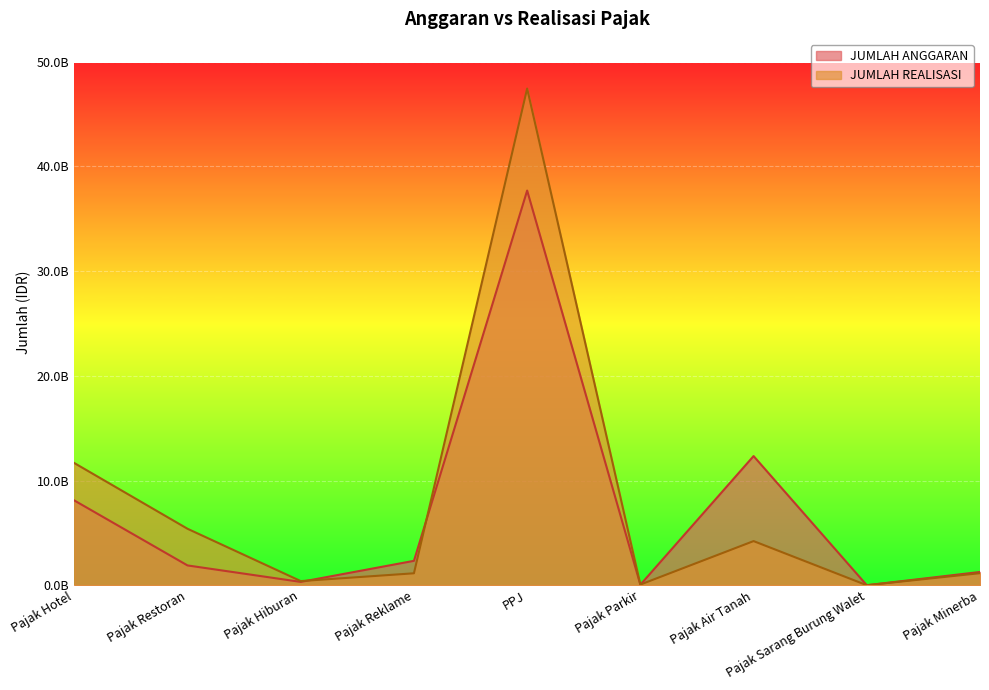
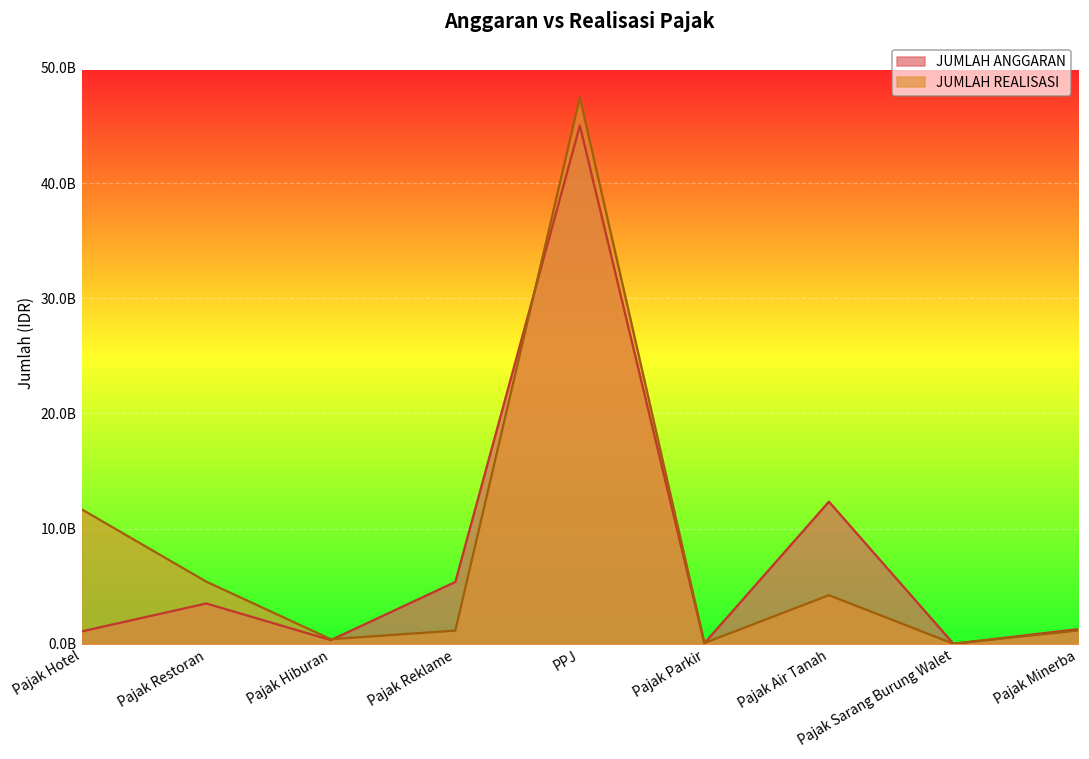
  {
    "JUMLAH ANGGARAN": {
-     "Pajak Hotel": 8100000000,
-     "Pajak Restoran": 1900000000,
-     "Pajak Reklame": 2300000000,
-     "PPJ": 37700000000,
+     "Pajak Hotel": 1100000000,
+     "Pajak Restoran": 3500000000,
+     "Pajak Reklame": 5400000000,
+     "PPJ": 45000000000,
      "Pajak Air Tanah": 12300000000
    },
    "JUMLAH REALISASI": {
      "Pajak Hotel": 11700000000,
      "Pajak Restoran": 5400000000,
      "Pajak Reklame": 1100000000,
      "PPJ": 47400000000,
      "Pajak Air Tanah": 4200000000
    }
  }
